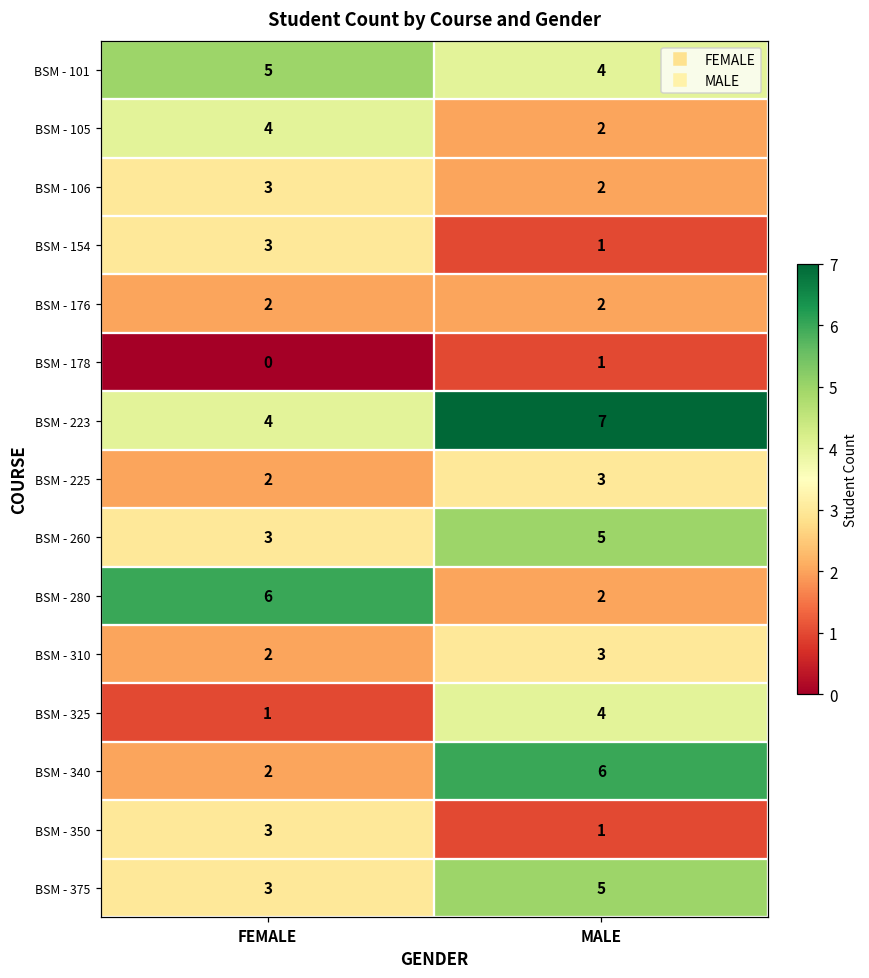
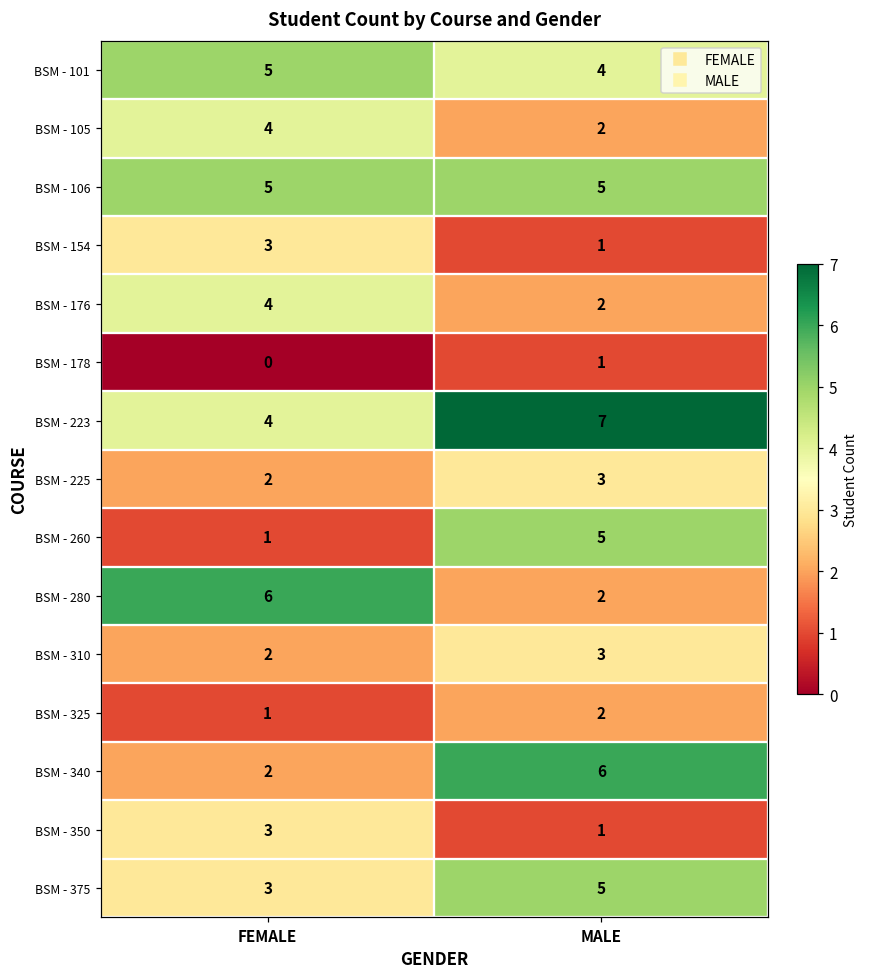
  {
    "BSM - 101": {
      "FEMALE": 5,
      "MALE": 4
    },
    "BSM - 105": {
      "FEMALE": 4,
      "MALE": 2
    },
    "BSM - 106": {
-     "FEMALE": 3,
-     "MALE": 2
+     "FEMALE": 5,
+     "MALE": 5
    },
    "BSM - 154": {
      "FEMALE": 3,
      "MALE": 1
    },
    "BSM - 176": {
-     "FEMALE": 2,
+     "FEMALE": 4,
      "MALE": 2
    },
    "BSM - 178": {
      "FEMALE": 0,
      "MALE": 1
    },
    "BSM - 223": {
      "FEMALE": 4,
      "MALE": 7
    },
    "BSM - 225": {
      "FEMALE": 2,
      "MALE": 3
    },
    "BSM - 260": {
-     "FEMALE": 3,
+     "FEMALE": 1,
      "MALE": 5
    },
    "BSM - 280": {
      "FEMALE": 6,
      "MALE": 2
    },
    "BSM - 310": {
      "FEMALE": 2,
      "MALE": 3
    },
    "BSM - 325": {
      "FEMALE": 1,
-     "MALE": 4
+     "MALE": 2
    },
    "BSM - 340": {
      "FEMALE": 2,
      "MALE": 6
    },
    "BSM - 350": {
      "FEMALE": 3,
      "MALE": 1
    },
    "BSM - 375": {
      "FEMALE": 3,
      "MALE": 5
    }
  }
